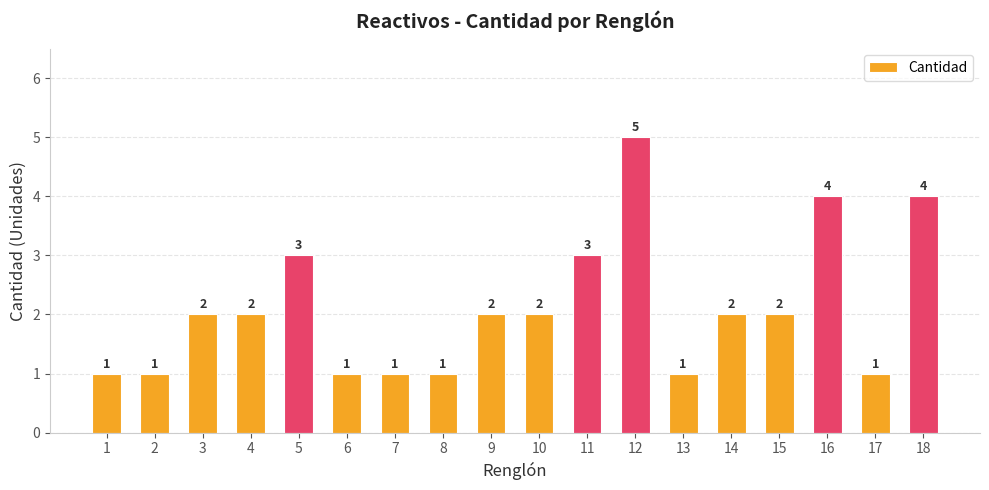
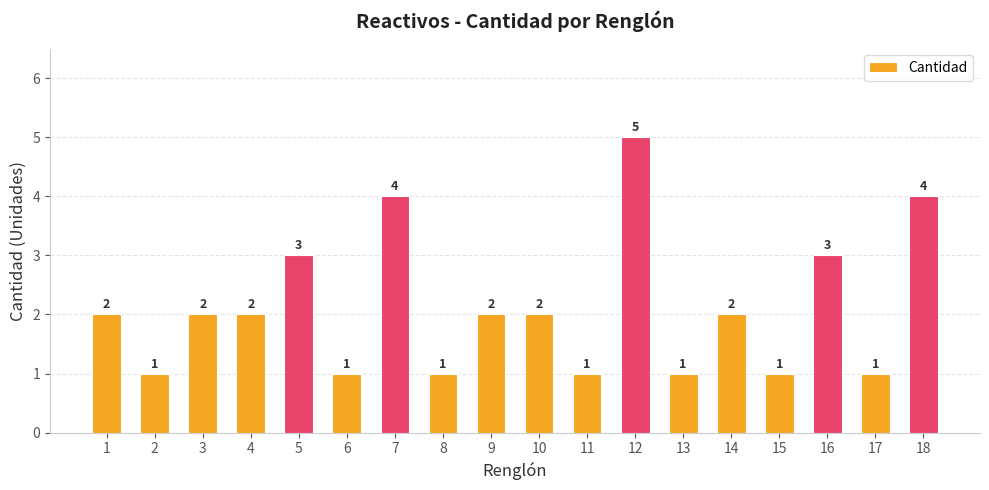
  {
-   "1": 1,
+   "1": 2,
    "2": 1,
    "3": 2,
    "4": 2,
    "5": 3,
    "6": 1,
-   "7": 1,
+   "7": 4,
    "8": 1,
    "9": 2,
    "10": 2,
-   "11": 3,
+   "11": 1,
    "12": 5,
    "13": 1,
    "14": 2,
-   "15": 2,
-   "16": 4,
+   "15": 1,
+   "16": 3,
    "17": 1,
    "18": 4
  }
